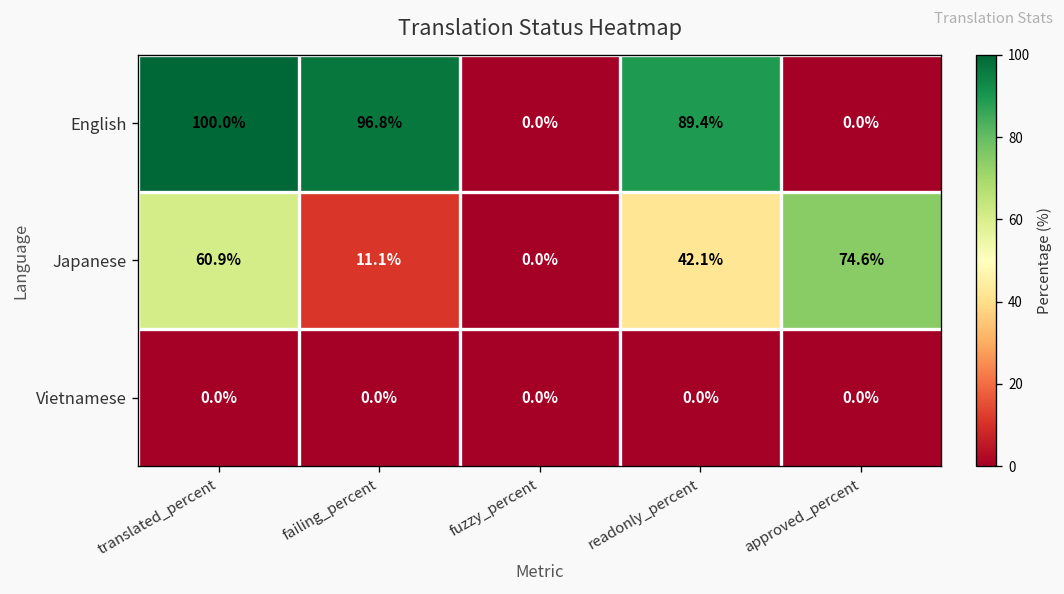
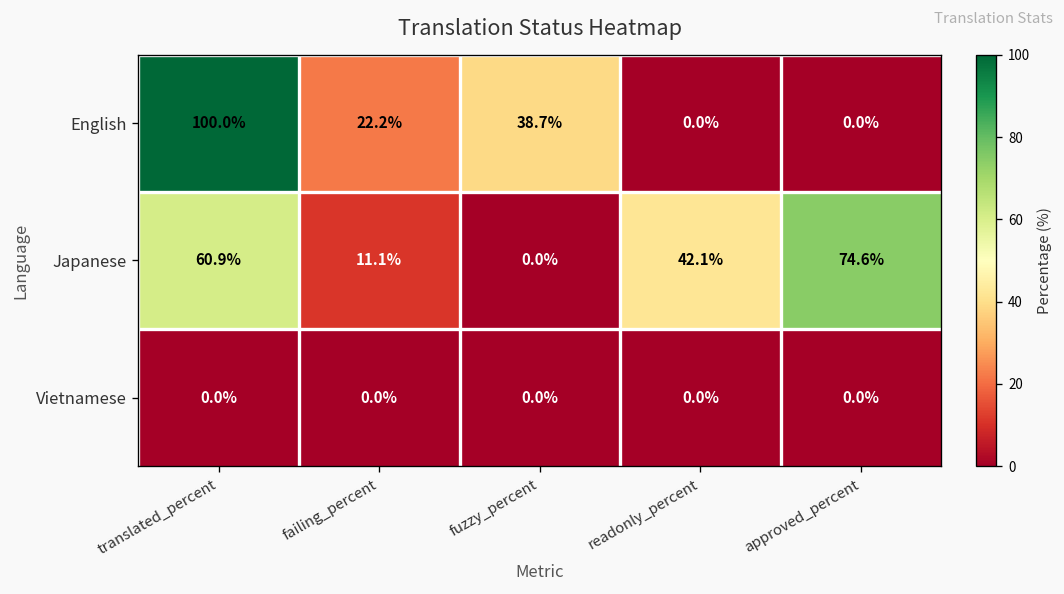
  {
    "English": {
      "translated_percent": "100.0%",
-     "failing_percent": "96.8%",
-     "fuzzy_percent": "0.0%",
-     "readonly_percent": "89.4%",
+     "failing_percent": "22.2%",
+     "fuzzy_percent": "38.7%",
+     "readonly_percent": "0.0%",
      "approved_percent": "0.0%"
    },
    "Japanese": {
      "translated_percent": "60.9%",
      "failing_percent": "11.1%",
      "fuzzy_percent": "0.0%",
      "readonly_percent": "42.1%",
      "approved_percent": "74.6%"
    },
    "Vietnamese": {
      "translated_percent": "0.0%",
      "failing_percent": "0.0%",
      "fuzzy_percent": "0.0%",
      "readonly_percent": "0.0%",
      "approved_percent": "0.0%"
    }
  }
